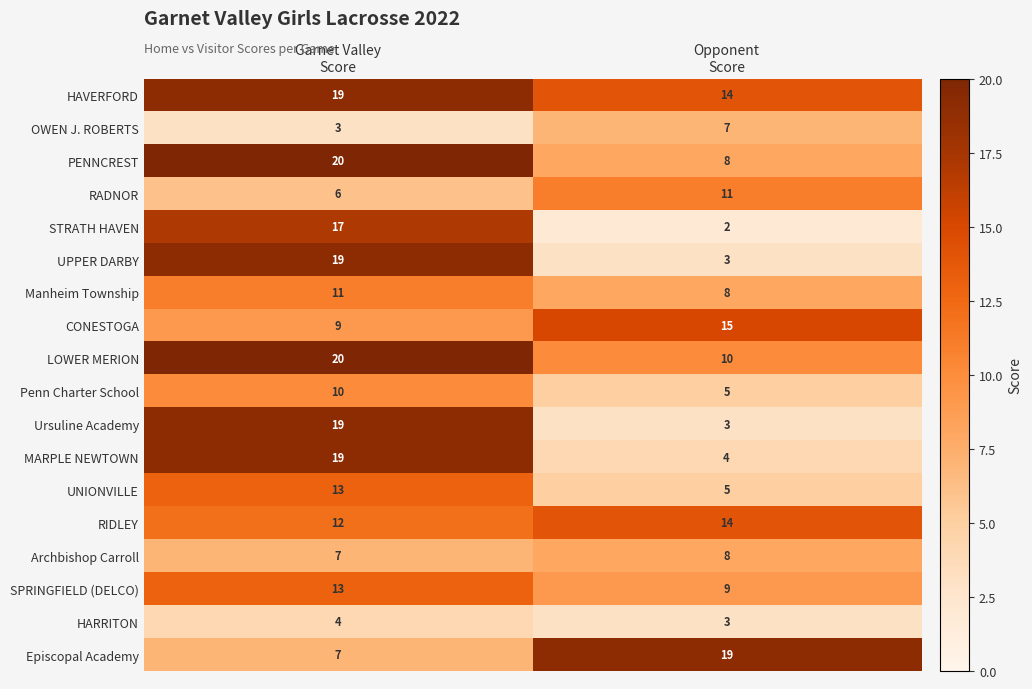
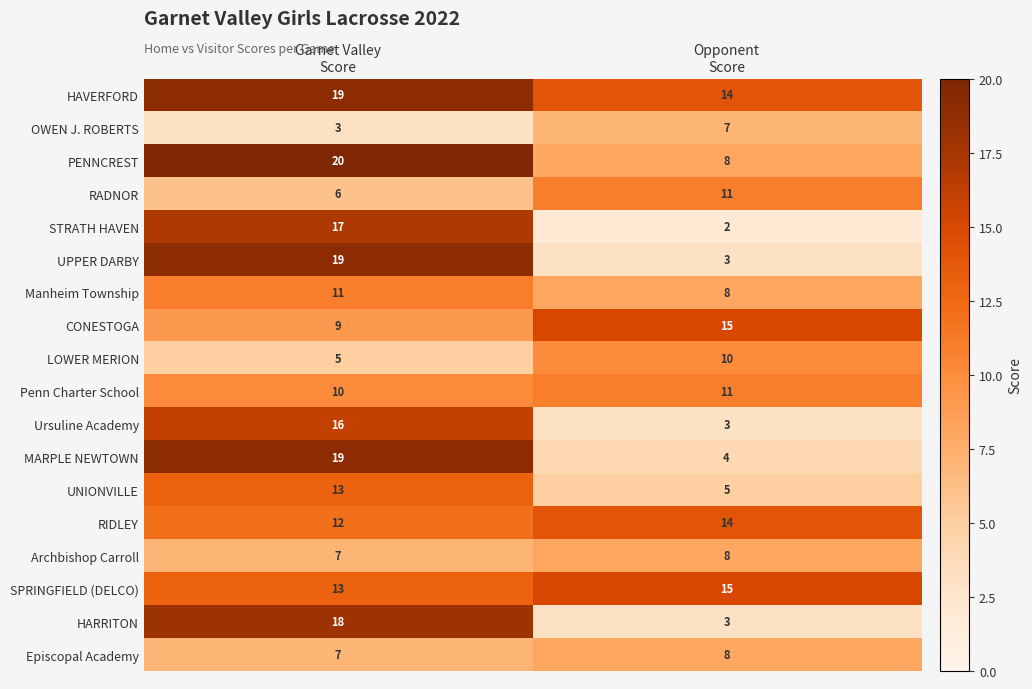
  {
    "HAVERFORD": {
      "Garnet Valley Score": 19,
      "Opponent Score": 14
    },
    "OWEN J. ROBERTS": {
      "Garnet Valley Score": 3,
      "Opponent Score": 7
    },
    "PENNCREST": {
      "Garnet Valley Score": 20,
      "Opponent Score": 8
    },
    "RADNOR": {
      "Garnet Valley Score": 6,
      "Opponent Score": 11
    },
    "STRATH HAVEN": {
      "Garnet Valley Score": 17,
      "Opponent Score": 2
    },
    "UPPER DARBY": {
      "Garnet Valley Score": 19,
      "Opponent Score": 3
    },
    "Manheim Township": {
      "Garnet Valley Score": 11,
      "Opponent Score": 8
    },
    "CONESTOGA": {
      "Garnet Valley Score": 9,
      "Opponent Score": 15
    },
    "LOWER MERION": {
-     "Garnet Valley Score": 20,
+     "Garnet Valley Score": 5,
      "Opponent Score": 10
    },
    "Penn Charter School": {
      "Garnet Valley Score": 10,
-     "Opponent Score": 5
+     "Opponent Score": 11
    },
    "Ursuline Academy": {
-     "Garnet Valley Score": 19,
+     "Garnet Valley Score": 16,
      "Opponent Score": 3
    },
    "MARPLE NEWTOWN": {
      "Garnet Valley Score": 19,
      "Opponent Score": 4
    },
    "UNIONVILLE": {
      "Garnet Valley Score": 13,
      "Opponent Score": 5
    },
    "RIDLEY": {
      "Garnet Valley Score": 12,
      "Opponent Score": 14
    },
    "Archbishop Carroll": {
      "Garnet Valley Score": 7,
      "Opponent Score": 8
    },
    "SPRINGFIELD (DELCO)": {
      "Garnet Valley Score": 13,
-     "Opponent Score": 9
+     "Opponent Score": 15
    },
    "HARRITON": {
-     "Garnet Valley Score": 4,
+     "Garnet Valley Score": 18,
      "Opponent Score": 3
    },
    "Episcopal Academy": {
      "Garnet Valley Score": 7,
-     "Opponent Score": 19
+     "Opponent Score": 8
    }
  }
